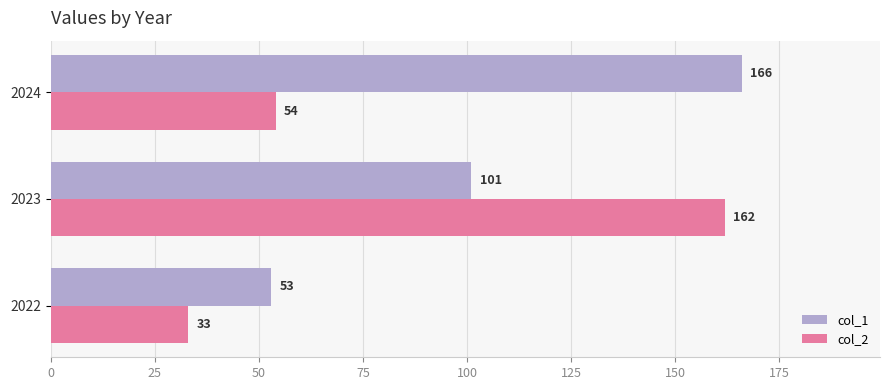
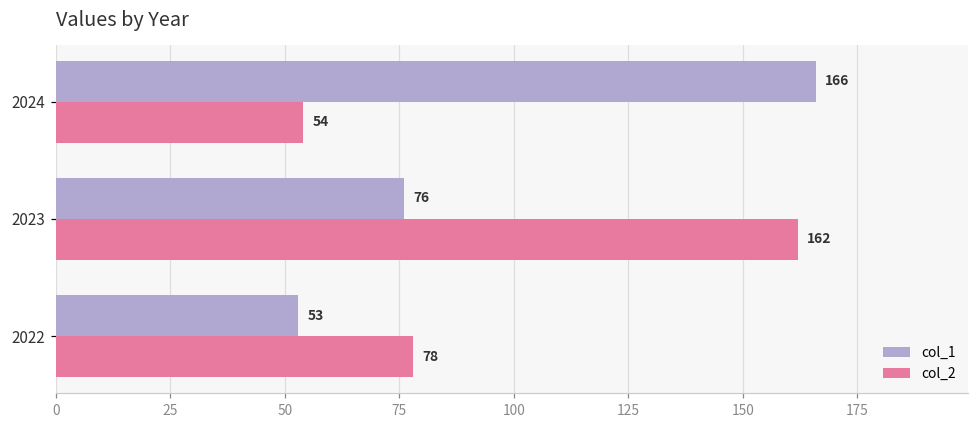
  {
    "col_1": {
      "2024": 166,
-     "2023": 101,
+     "2023": 76,
      "2022": 53
    },
    "col_2": {
      "2024": 54,
      "2023": 162,
-     "2022": 33
+     "2022": 78
    }
  }
